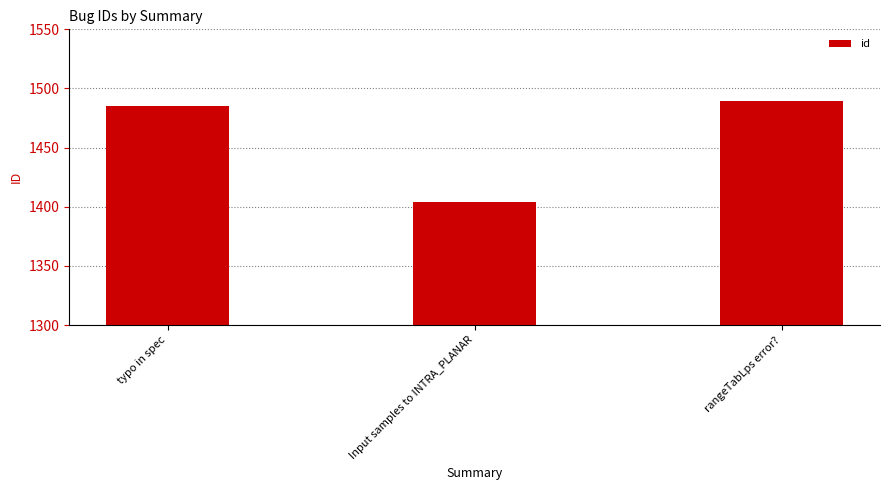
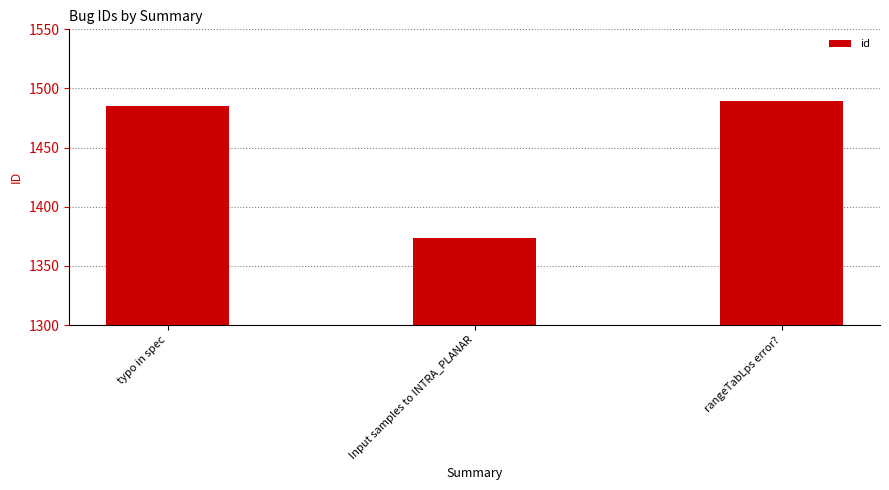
  {
    "typo in spec": 1485,
-   "Input samples to INTRA_PLANAR": 1404,
+   "Input samples to INTRA_PLANAR": 1374,
    "rangeTabLps error?": 1489
  }
